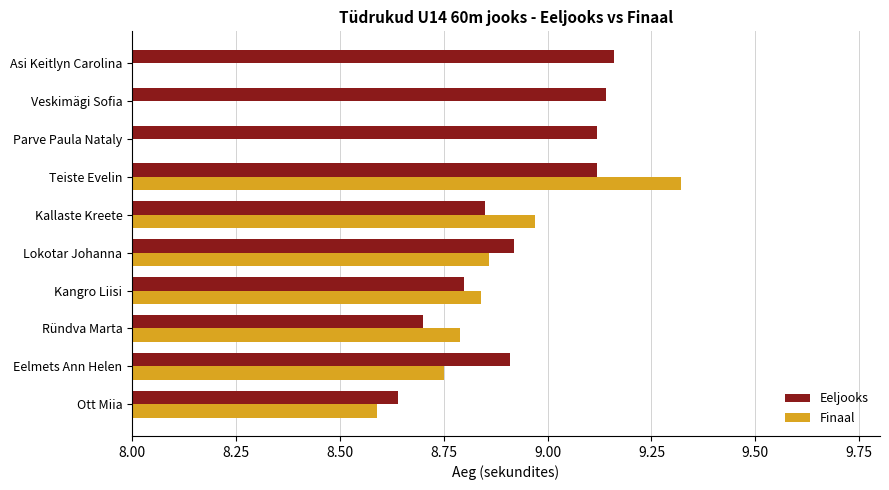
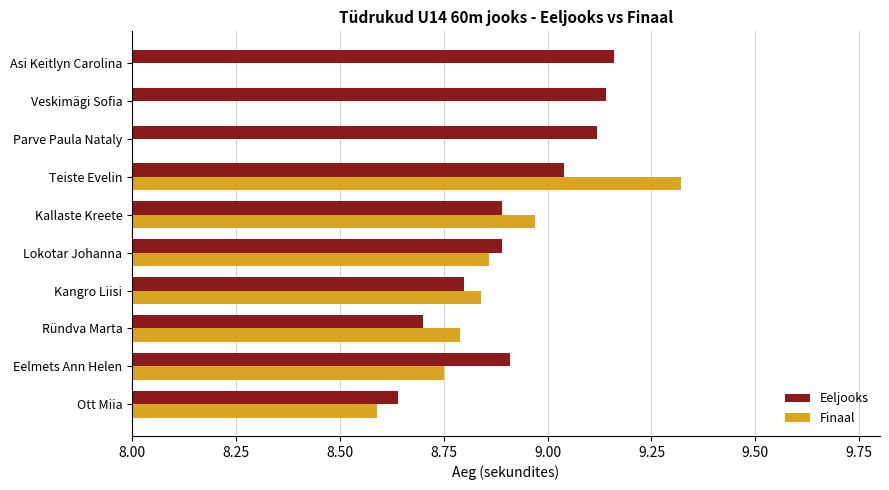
  {
    "Eeljooks": {
      "Asi Keitlyn Carolina": 9.16,
      "Veskimägi Sofia": 9.14,
      "Parve Paula Nataly": 9.12,
-     "Teiste Evelin": 9.12,
-     "Kallaste Kreete": 8.85,
-     "Lokotar Johanna": 8.92,
+     "Teiste Evelin": 9.04,
+     "Kallaste Kreete": 8.89,
+     "Lokotar Johanna": 8.89,
      "Kangro Liisi": 8.80,
      "Ründva Marta": 8.70,
      "Eelmets Ann Helen": 8.91,
      "Ott Miia": 8.64
    }
  }
